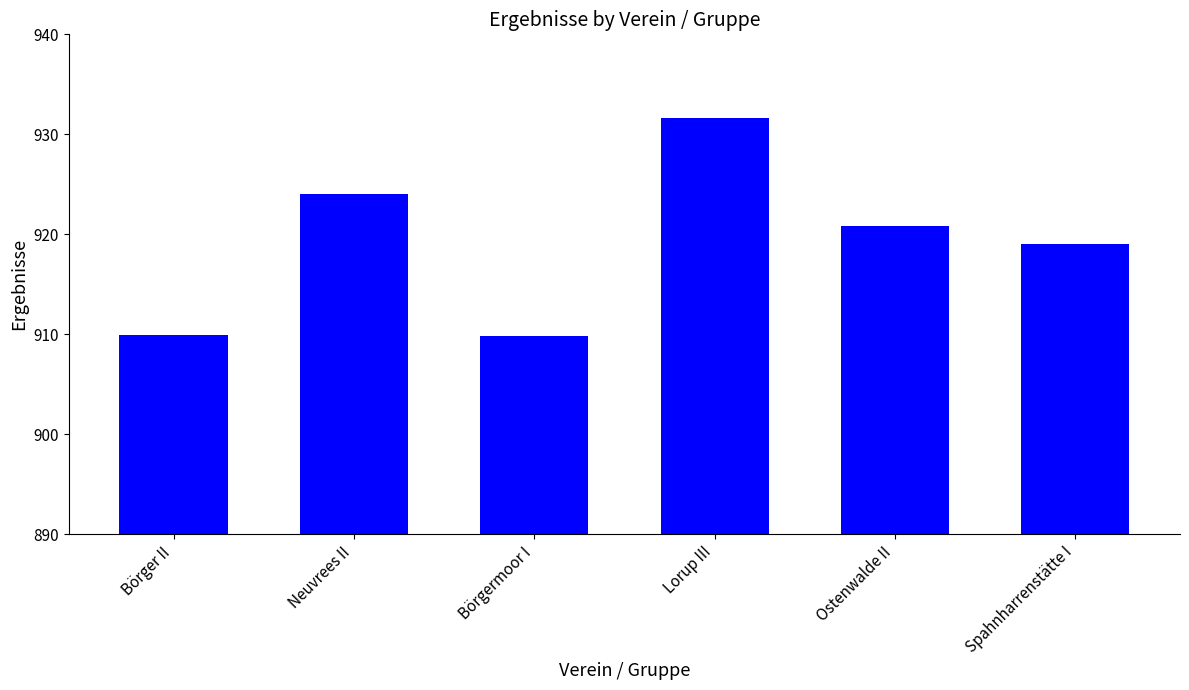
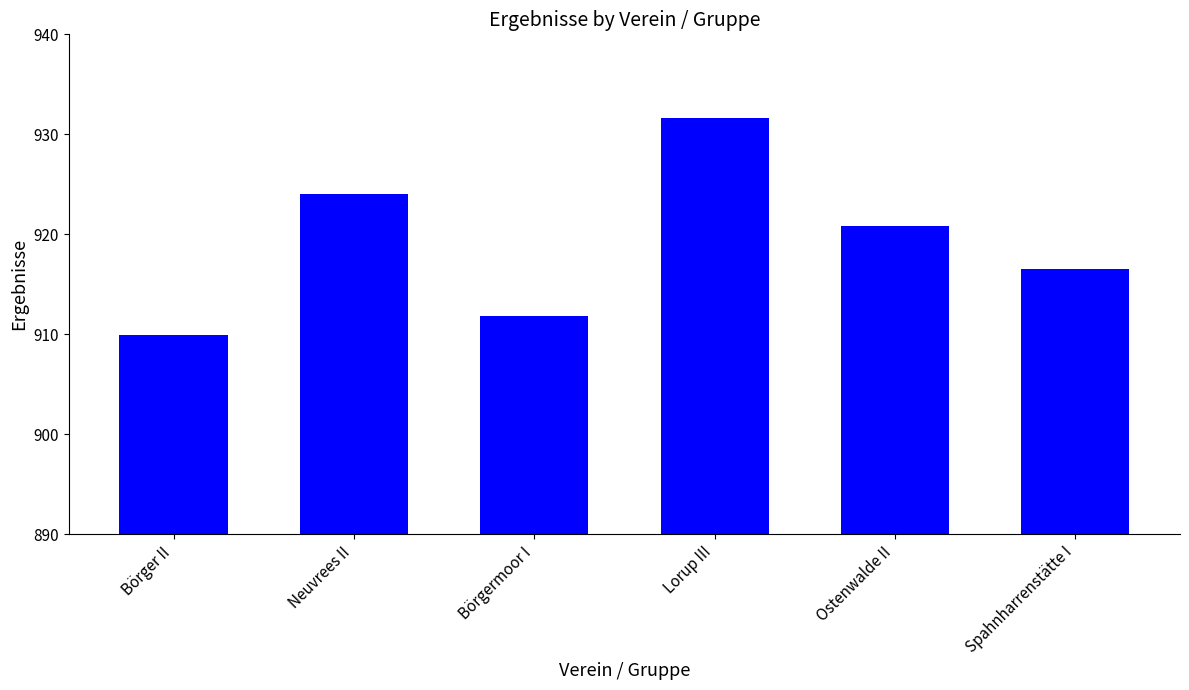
  {
    "Börger II": 910,
    "Neuvrees II": 924,
-   "Börgermoor I": 910,
+   "Börgermoor I": 912,
    "Lorup III": 932,
    "Ostenwalde II": 921,
-   "Spahnharrenstätte I": 919
+   "Spahnharrenstätte I": 917
  }
